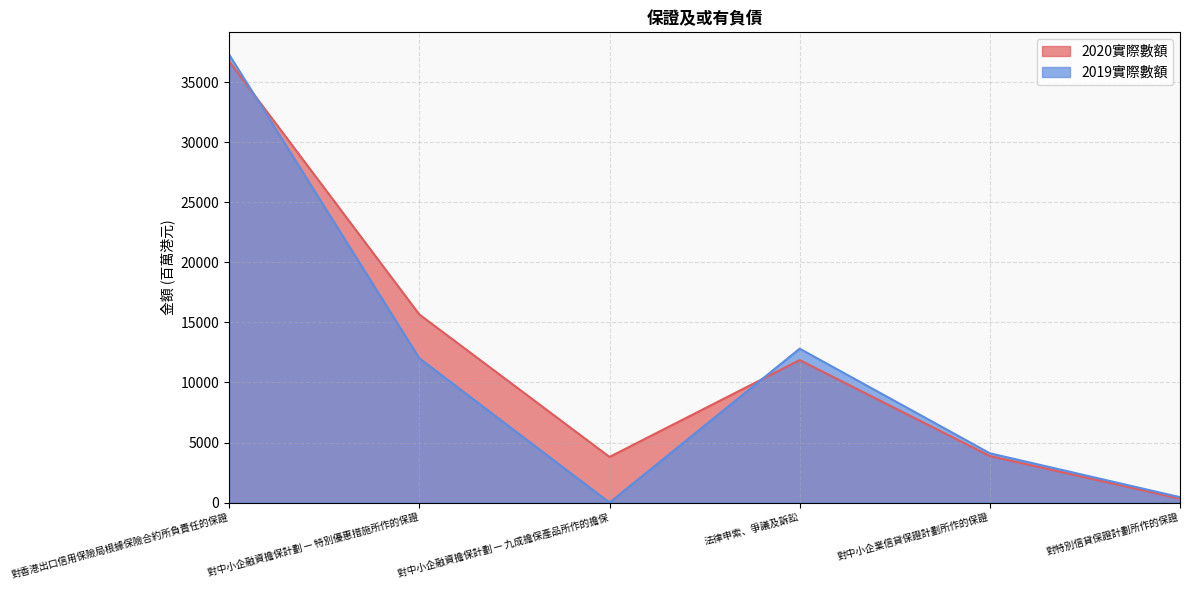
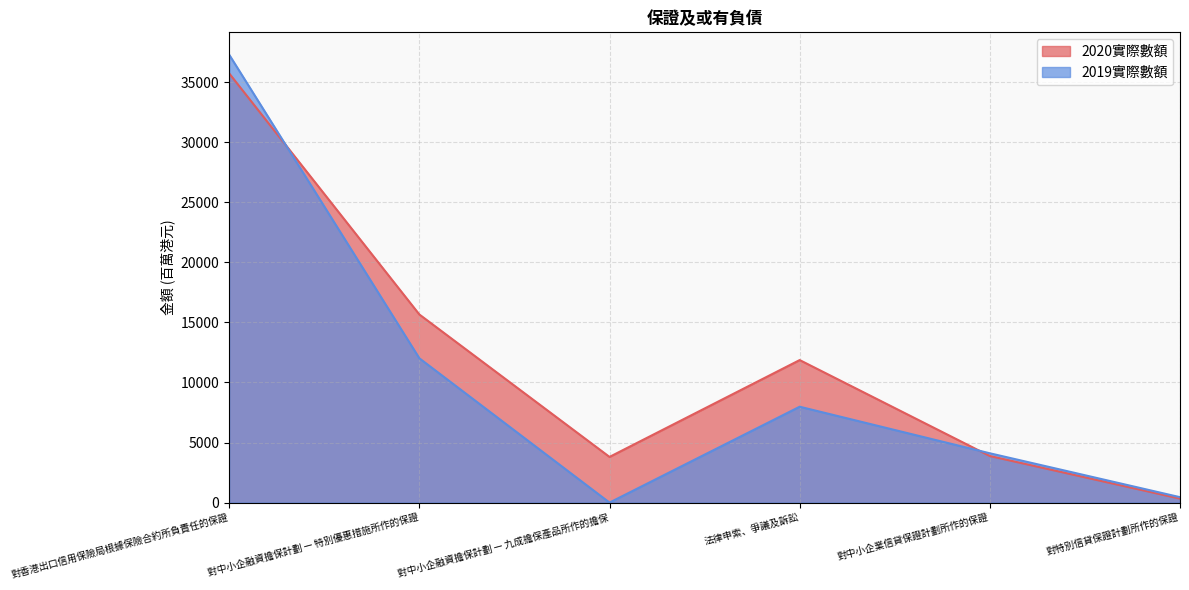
  {
    "2020實際數額": {
-     "對香港出口信用保險局根據保險合約所負責任的保證": 36700,
+     "對香港出口信用保險局根據保險合約所負責任的保證": 35700,
      "對中小企融資擔保計劃 — 特別優惠措施所作的保證": 15700,
      "對中小企融資擔保計劃 — 九成擔保產品所作的擔保": 3800,
      "法律申索、爭議及訴訟": 11900,
      "對中小企業信貸保證計劃所作的保證": 3900
    },
    "2019實際數額": {
      "對香港出口信用保險局根據保險合約所負責任的保證": 37300,
      "對中小企融資擔保計劃 — 特別優惠措施所作的保證": 12000,
      "對中小企融資擔保計劃 — 九成擔保產品所作的擔保": 0,
-     "法律申索、爭議及訴訟": 12800,
+     "法律申索、爭議及訴訟": 8000,
      "對中小企業信貸保證計劃所作的保證": 4100
    }
  }
